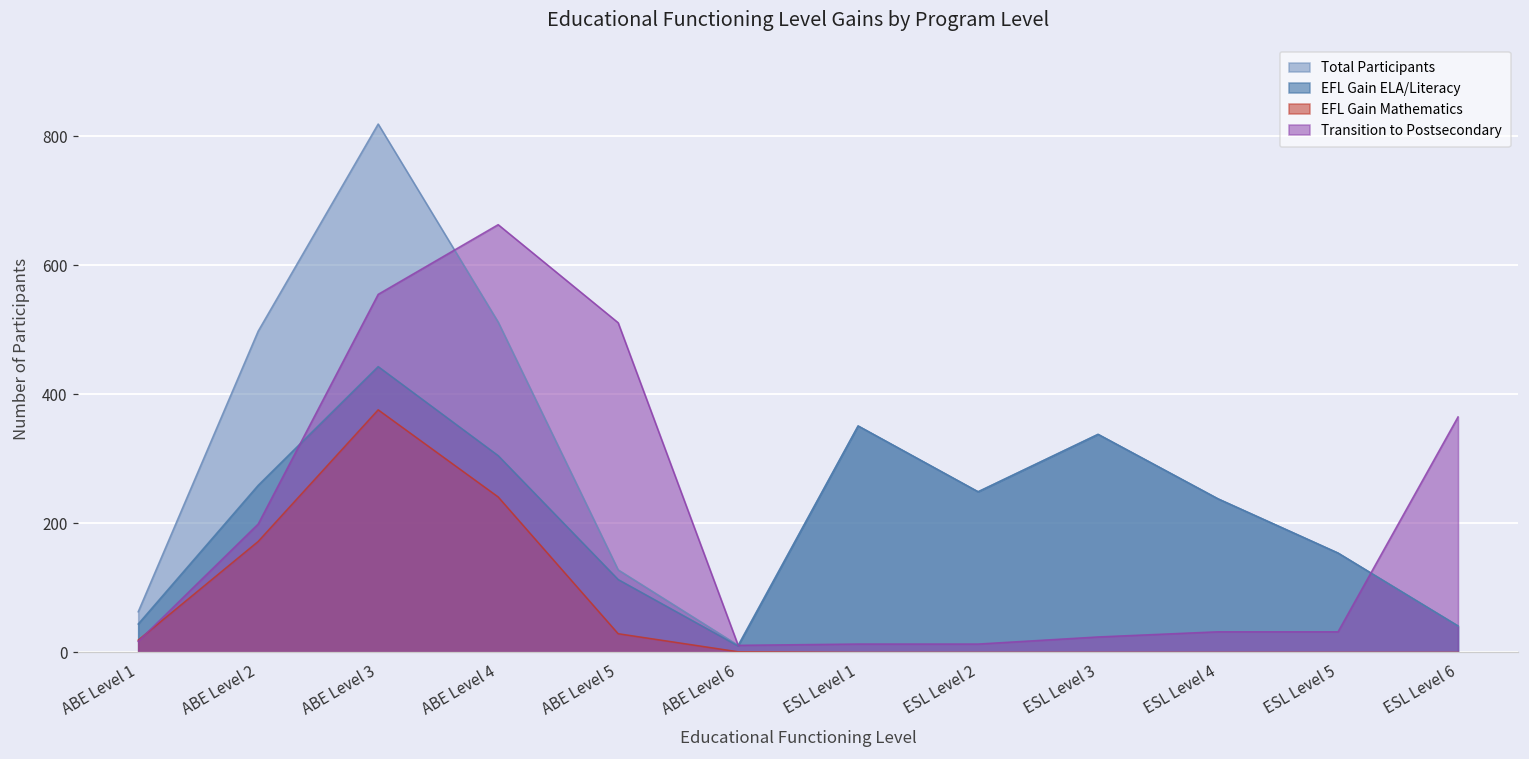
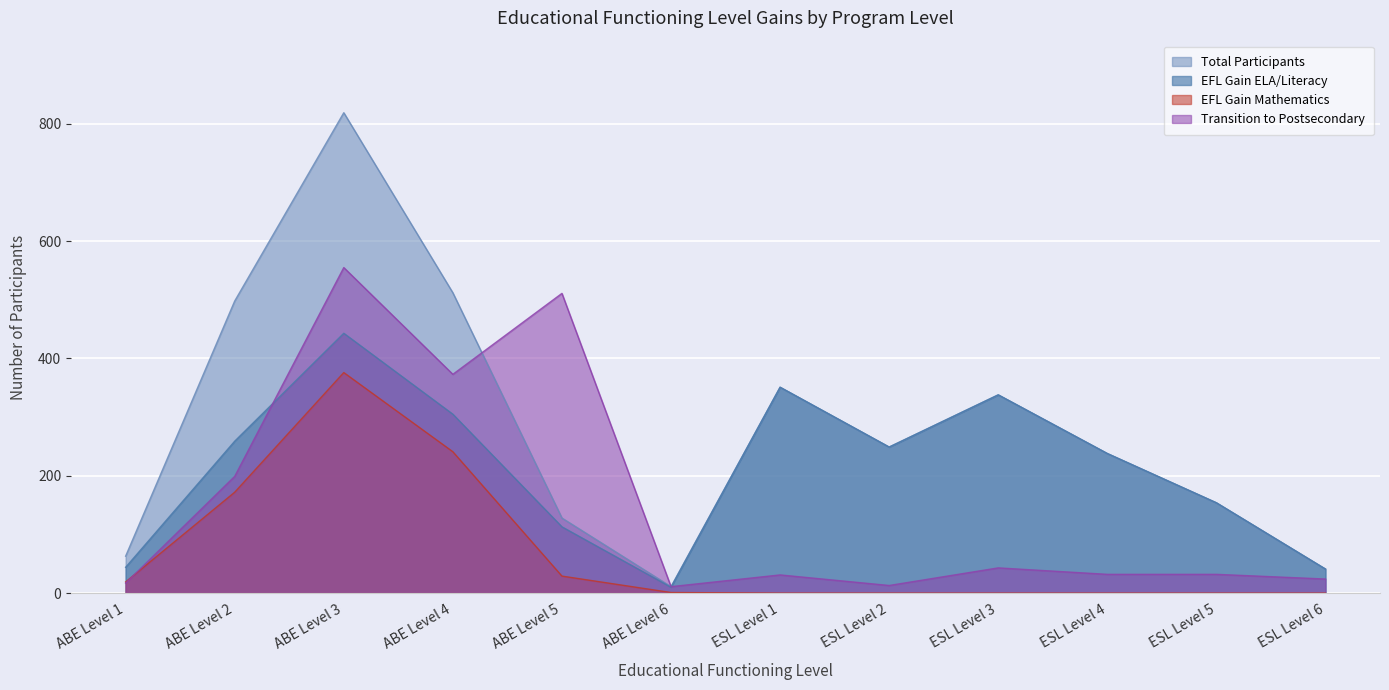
  {
    "EFL Gain Mathematics": {
      "ABE Level 2": 170,
      "ABE Level 3": 380,
      "ABE Level 4": 240,
      "ABE Level 5": 30,
      "ABE Level 6": 0,
      "ESL Level 1": 0,
      "ESL Level 2": 0,
      "ESL Level 3": 0,
      "ESL Level 4": 0,
      "ESL Level 5": 0,
      "ESL Level 6": 0
    },
    "Transition to Postsecondary": {
      "ABE Level 2": 200,
      "ABE Level 3": 560,
-     "ABE Level 4": 660,
+     "ABE Level 4": 370,
      "ABE Level 5": 510,
-     "ESL Level 1": 10,
+     "ESL Level 1": 30,
      "ESL Level 2": 10,
-     "ESL Level 3": 20,
+     "ESL Level 3": 40,
      "ESL Level 4": 30,
      "ESL Level 5": 30,
-     "ESL Level 6": 370
+     "ESL Level 6": 20
    }
  }
